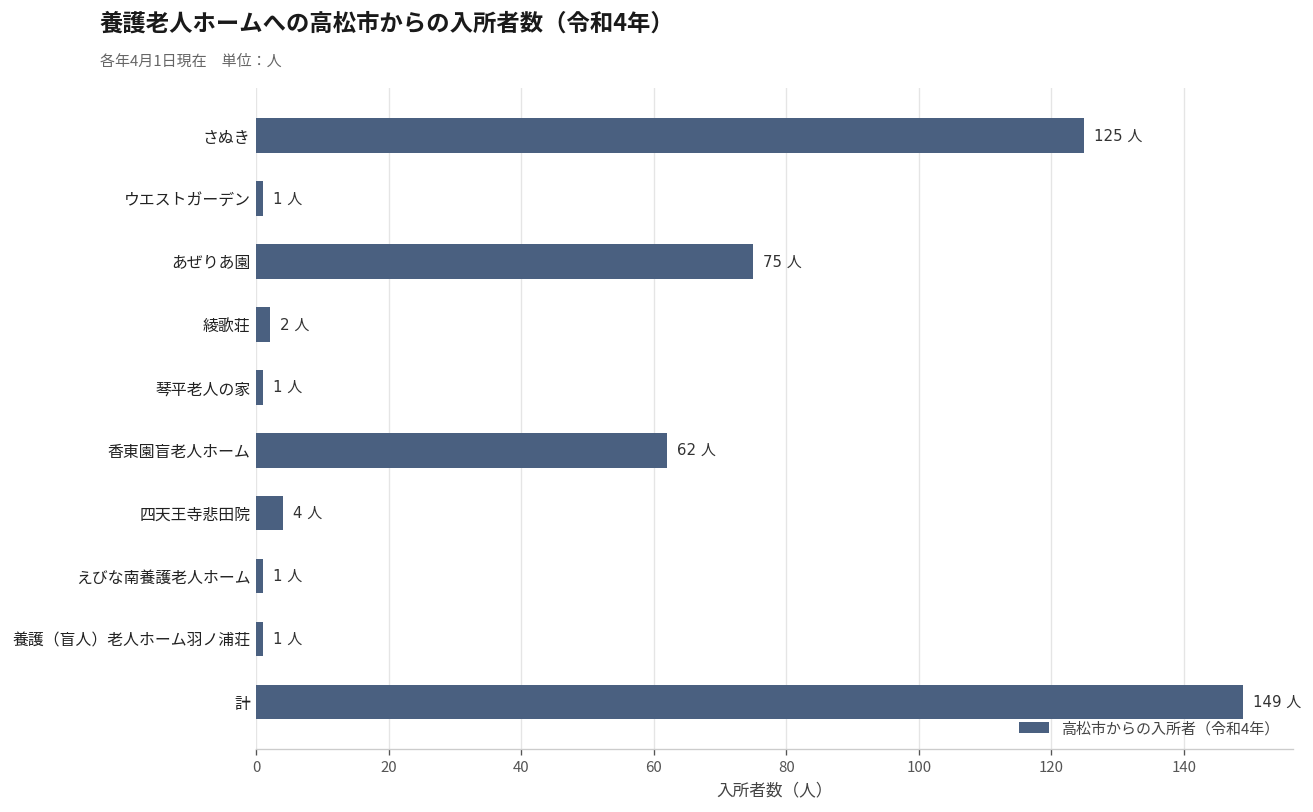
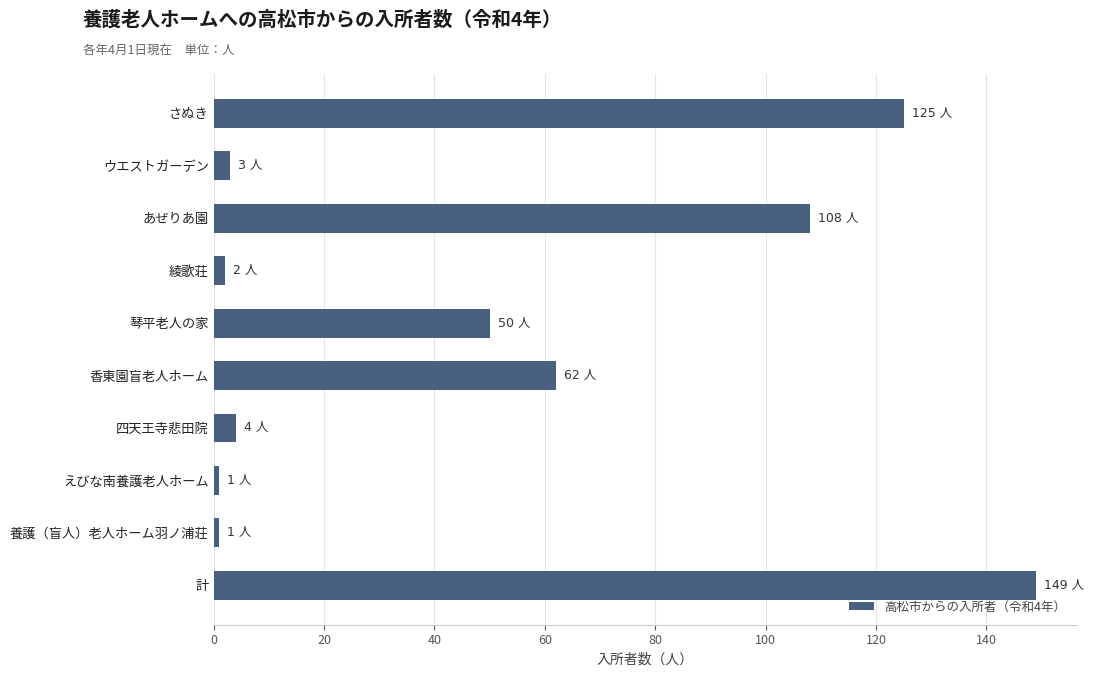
  {
    "さぬき": 125,
-   "ウエストガーデン": 1,
-   "あぜりあ園": 75,
+   "ウエストガーデン": 3,
+   "あぜりあ園": 108,
    "綾歌荘": 2,
-   "琴平老人の家": 1,
+   "琴平老人の家": 50,
    "香東園盲老人ホーム": 62,
    "四天王寺悲田院": 4,
    "えびな南養護老人ホーム": 1,
    "養護（盲人）老人ホーム羽ノ浦荘": 1,
    "計": 149
  }
